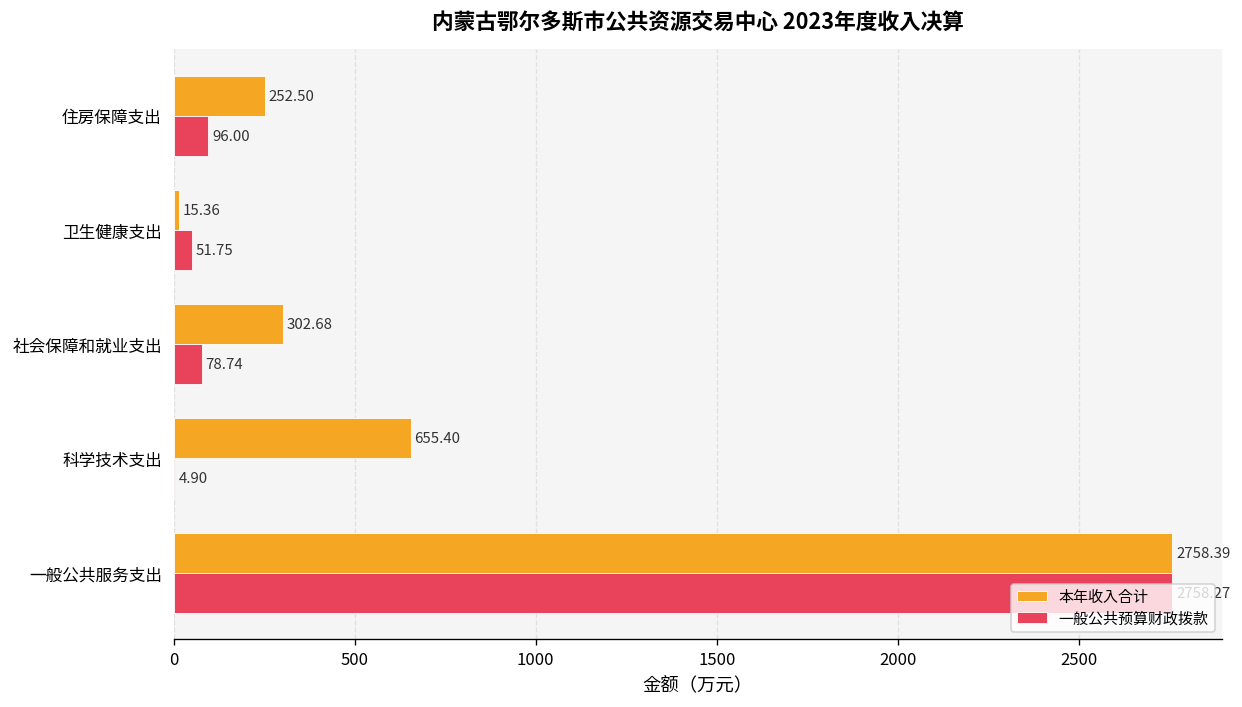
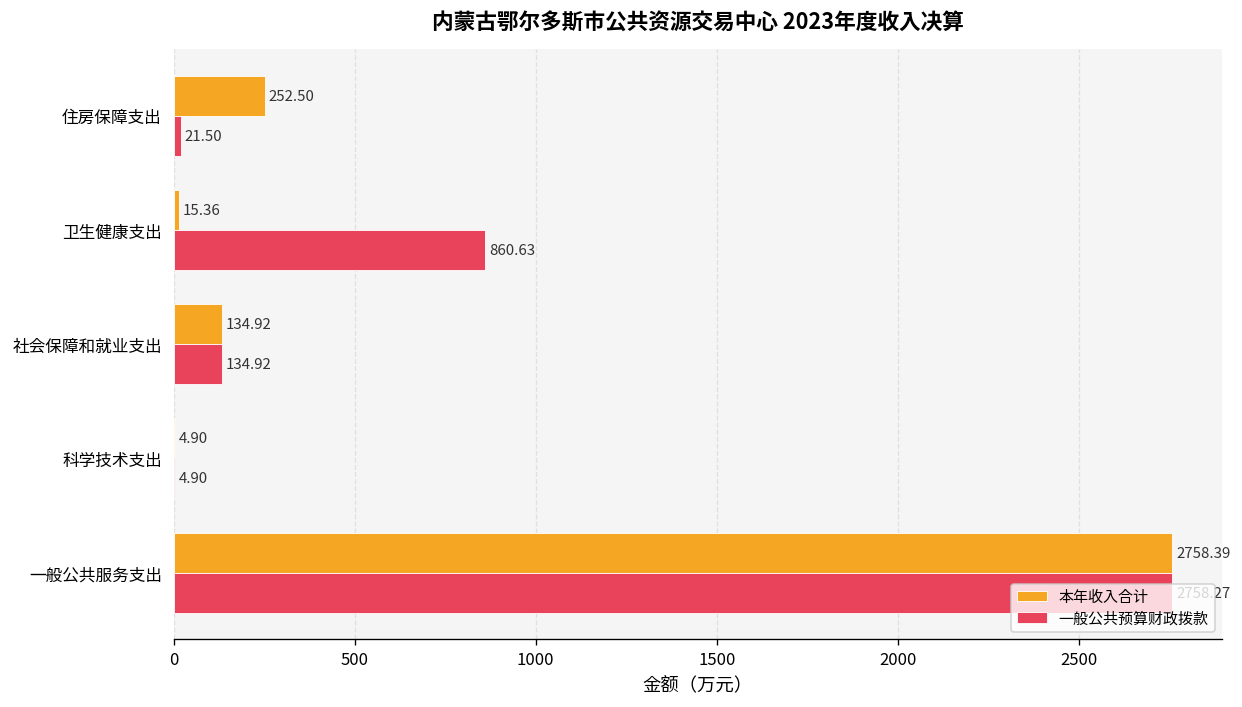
  {
    "本年收入合计": {
      "住房保障支出": 252.50,
      "卫生健康支出": 15.36,
-     "社会保障和就业支出": 302.68,
-     "科学技术支出": 655.40,
+     "社会保障和就业支出": 134.92,
+     "科学技术支出": 4.90,
      "一般公共服务支出": 2758.39
    },
    "一般公共预算财政拨款": {
-     "住房保障支出": 96.00,
-     "卫生健康支出": 51.75,
-     "社会保障和就业支出": 78.74,
+     "住房保障支出": 21.50,
+     "卫生健康支出": 860.63,
+     "社会保障和就业支出": 134.92,
      "科学技术支出": 4.90
    }
  }
